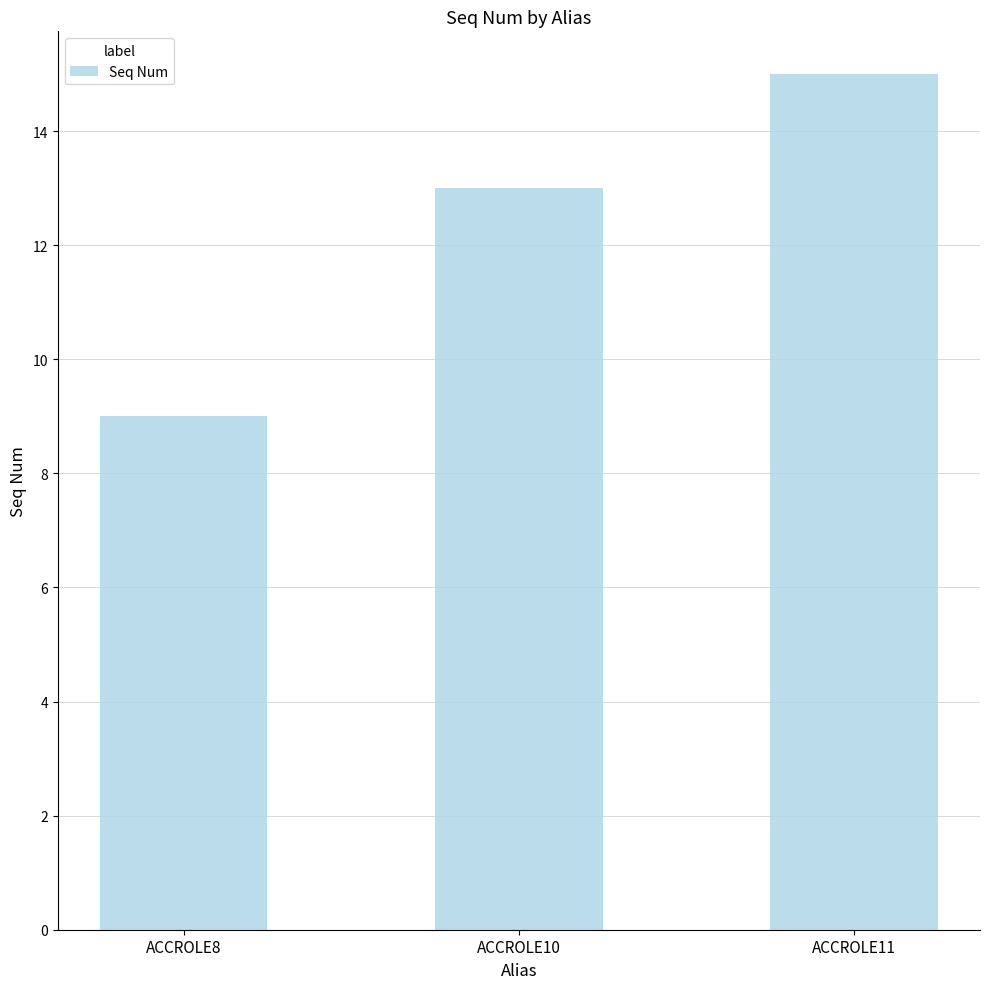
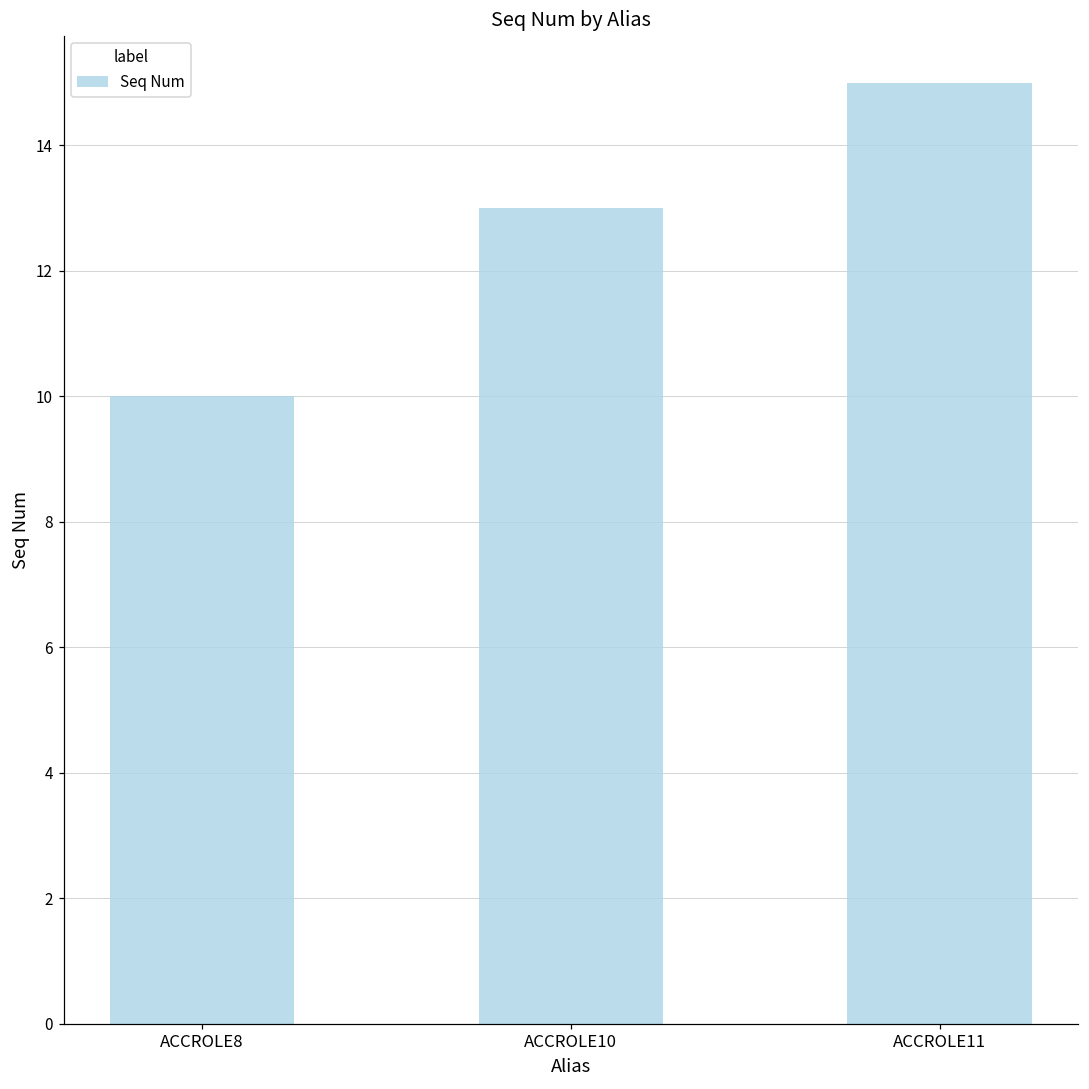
  {
-   "ACCROLE8": 9,
+   "ACCROLE8": 10,
    "ACCROLE10": 13,
    "ACCROLE11": 15
  }
